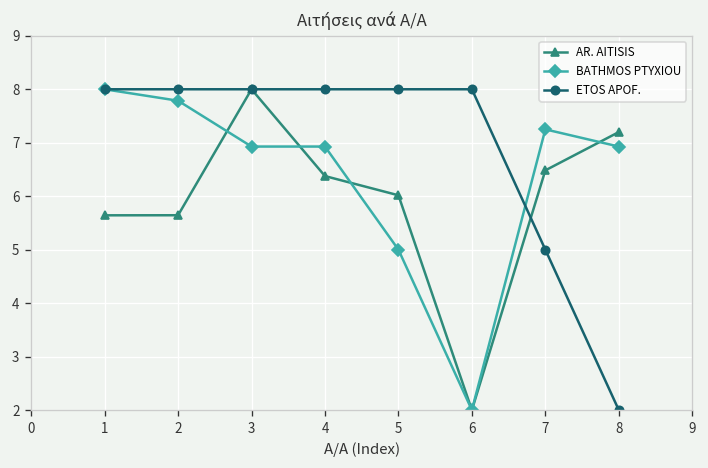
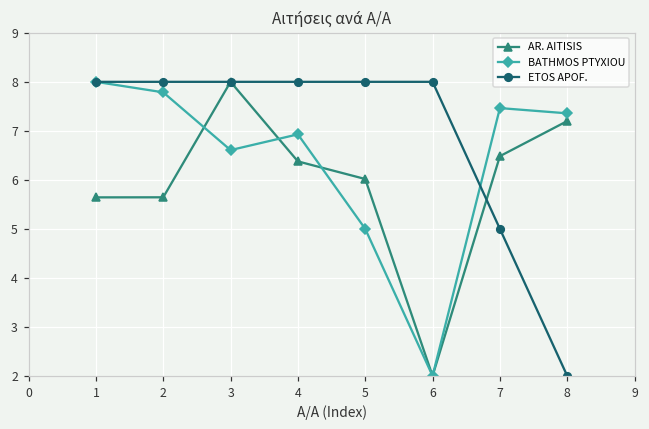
  {
    "BATHMOS PTYXIOU": {
      "2": 7.8,
-     "3": 6.9,
+     "3": 6.6,
      "4": 6.9,
      "5": 5.0,
-     "7": 7.2,
-     "8": 6.9
+     "7": 7.5,
+     "8": 7.4
    }
  }
